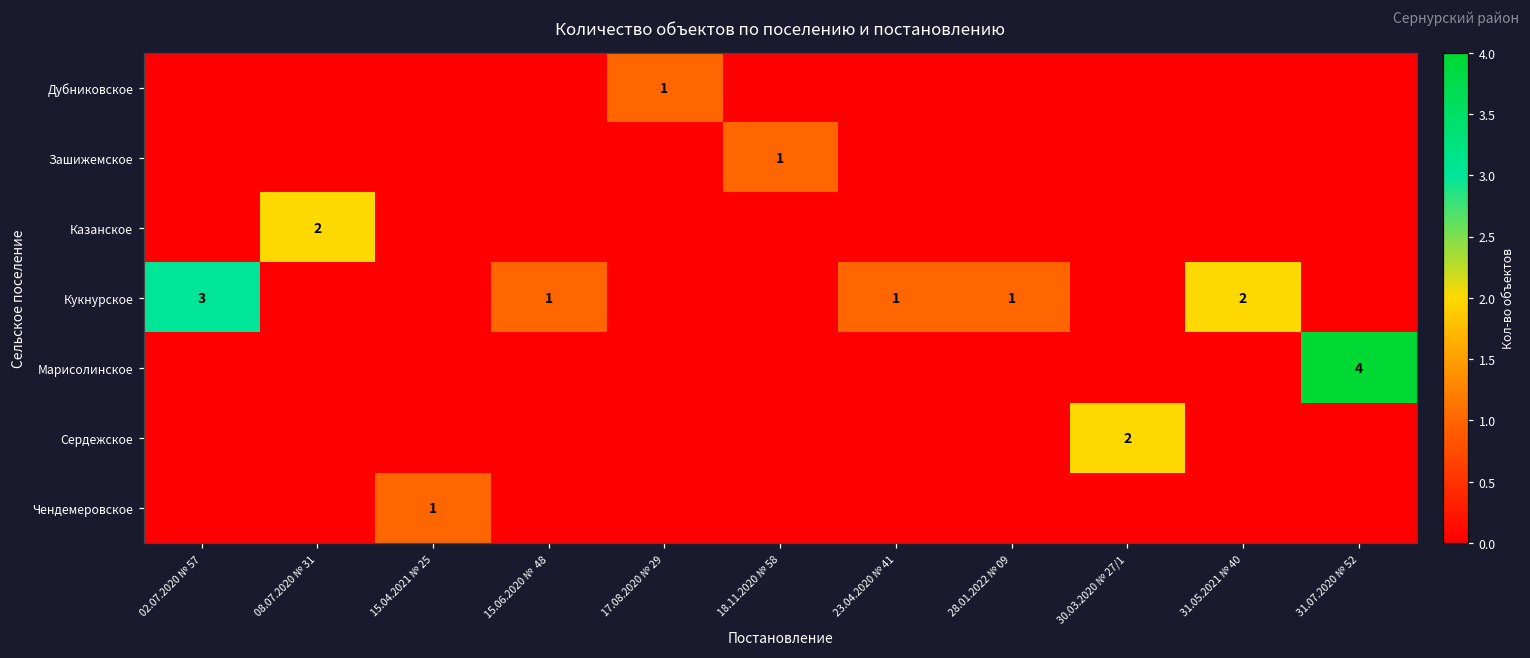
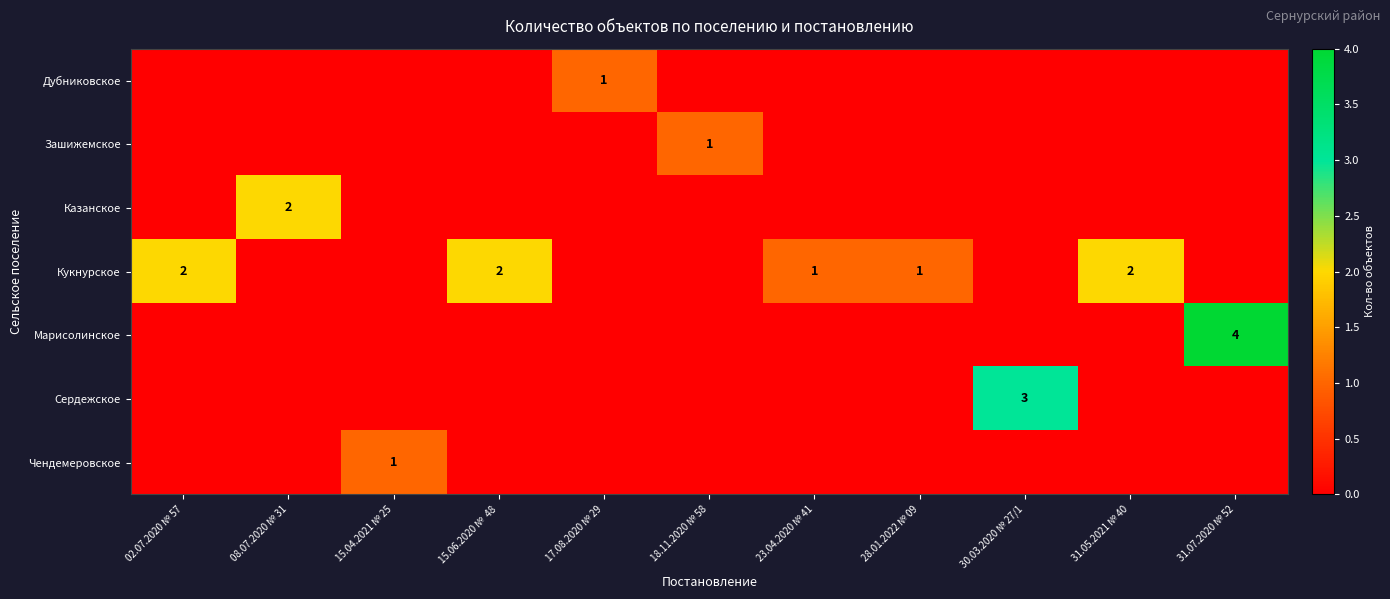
  {
    "Дубниковское": {
      "17.08.2020 № 29": 1
    },
    "Зашижемское": {
      "18.11.2020 № 58": 1
    },
    "Казанское": {
      "08.07.2020 № 31": 2
    },
    "Кукнурское": {
-     "02.07.2020 № 57": 3,
-     "15.06.2020 № 48": 1,
+     "02.07.2020 № 57": 2,
+     "15.06.2020 № 48": 2,
      "23.04.2020 № 41": 1,
      "28.01.2022 № 09": 1,
      "31.05.2021 № 40": 2
    },
    "Марисолинское": {
      "31.07.2020 № 52": 4
    },
    "Сердежское": {
-     "30.03.2020 № 27/1": 2
+     "30.03.2020 № 27/1": 3
    },
    "Чендемеровское": {
      "15.04.2021 № 25": 1
    }
  }
